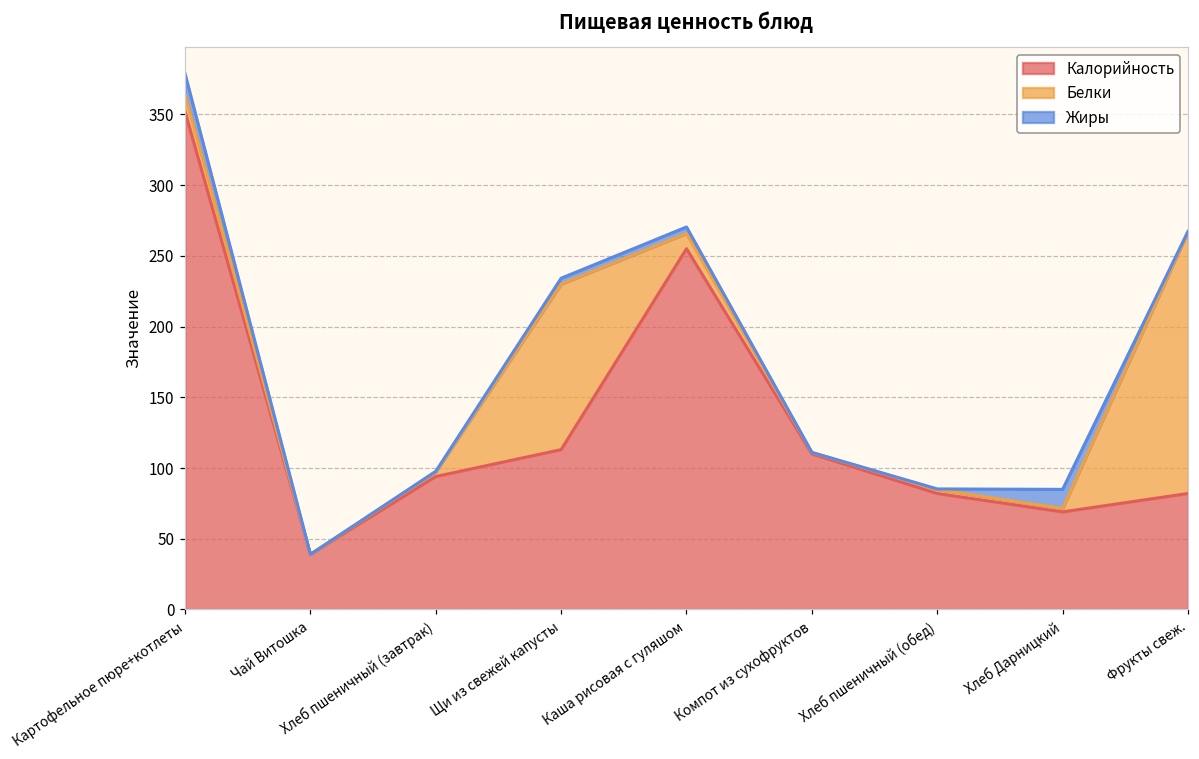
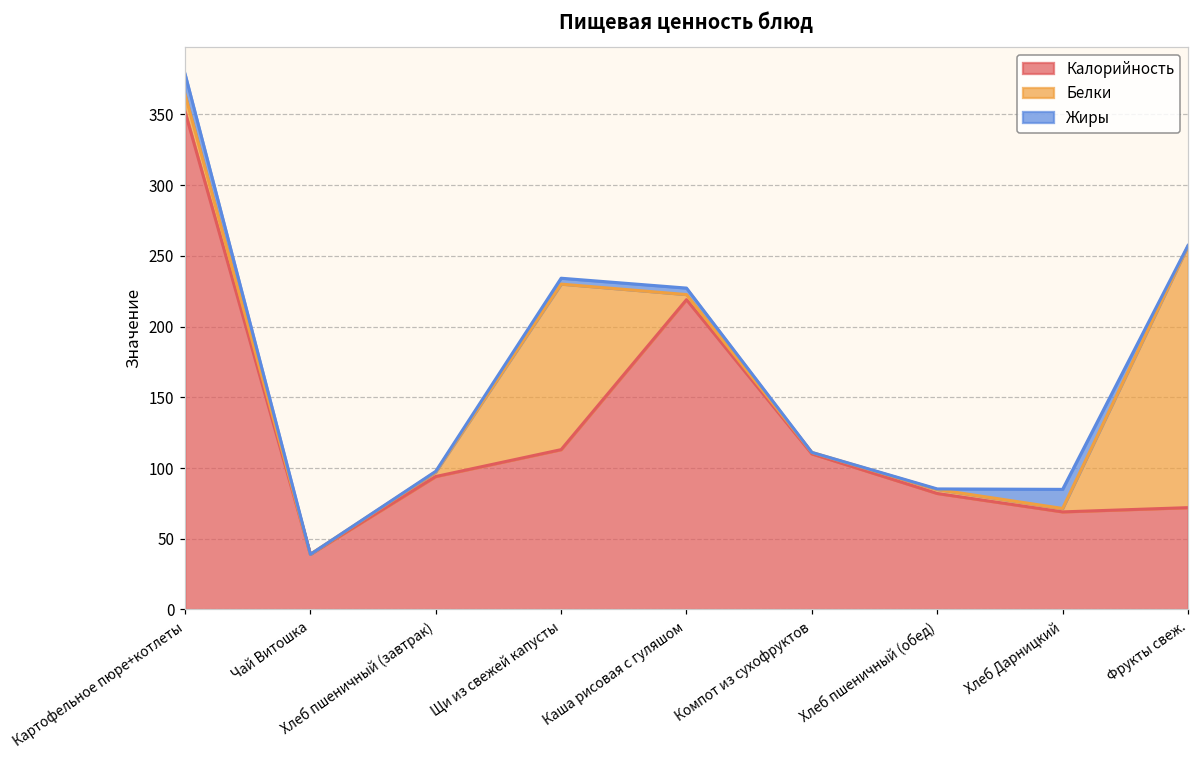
  {
    "Калорийность": {
      "Картофельное пюре+котлеты": 352,
      "Хлеб пшеничный (завтрак)": 94,
      "Щи из свежей капусты": 113,
-     "Каша рисовая с гуляшом": 255,
+     "Каша рисовая с гуляшом": 219,
      "Хлеб пшеничный (обед)": 82,
      "Хлеб Дарницкий": 69,
-     "Фрукты свеж.": 82
+     "Фрукты свеж.": 72
    },
    "Белки": {
      "Картофельное пюре+котлеты": 12,
      "Щи из свежей капусты": 117,
-     "Каша рисовая с гуляшом": 11,
+     "Каша рисовая с гуляшом": 4,
      "Хлеб Дарницкий": 2
    },
    "Жиры": {
      "Картофельное пюре+котлеты": 14,
      "Щи из свежей капусты": 4,
      "Каша рисовая с гуляшом": 5,
      "Хлеб Дарницкий": 14
    }
  }
